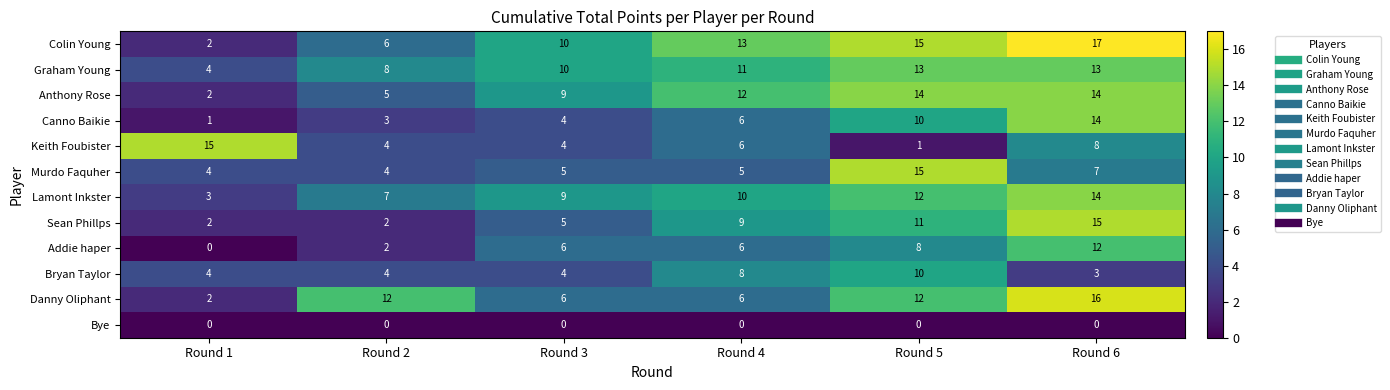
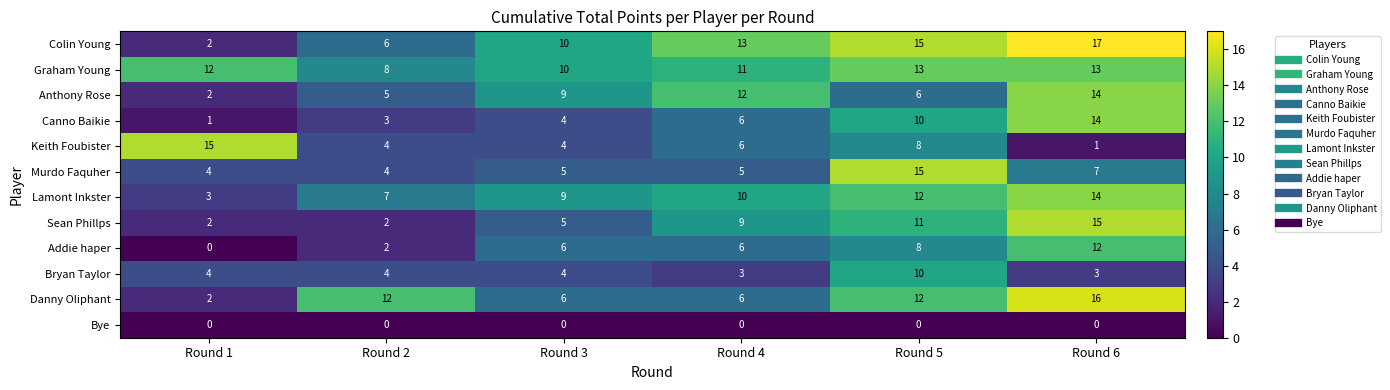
  {
    "Colin Young": {
      "Round 1": 2,
      "Round 2": 6,
      "Round 3": 10,
      "Round 4": 13,
      "Round 5": 15,
      "Round 6": 17
    },
    "Graham Young": {
-     "Round 1": 4,
+     "Round 1": 12,
      "Round 2": 8,
      "Round 3": 10,
      "Round 4": 11,
      "Round 5": 13,
      "Round 6": 13
    },
    "Anthony Rose": {
      "Round 1": 2,
      "Round 2": 5,
      "Round 3": 9,
      "Round 4": 12,
-     "Round 5": 14,
+     "Round 5": 6,
      "Round 6": 14
    },
    "Canno Baikie": {
      "Round 1": 1,
      "Round 2": 3,
      "Round 3": 4,
      "Round 4": 6,
      "Round 5": 10,
      "Round 6": 14
    },
    "Keith Foubister": {
      "Round 1": 15,
      "Round 2": 4,
      "Round 3": 4,
      "Round 4": 6,
-     "Round 5": 1,
-     "Round 6": 8
+     "Round 5": 8,
+     "Round 6": 1
    },
    "Murdo Faquher": {
      "Round 1": 4,
      "Round 2": 4,
      "Round 3": 5,
      "Round 4": 5,
      "Round 5": 15,
      "Round 6": 7
    },
    "Lamont Inkster": {
      "Round 1": 3,
      "Round 2": 7,
      "Round 3": 9,
      "Round 4": 10,
      "Round 5": 12,
      "Round 6": 14
    },
    "Sean Phillps": {
      "Round 1": 2,
      "Round 2": 2,
      "Round 3": 5,
      "Round 4": 9,
      "Round 5": 11,
      "Round 6": 15
    },
    "Addie haper": {
      "Round 1": 0,
      "Round 2": 2,
      "Round 3": 6,
      "Round 4": 6,
      "Round 5": 8,
      "Round 6": 12
    },
    "Bryan Taylor": {
      "Round 1": 4,
      "Round 2": 4,
      "Round 3": 4,
-     "Round 4": 8,
+     "Round 4": 3,
      "Round 5": 10,
      "Round 6": 3
    },
    "Danny Oliphant": {
      "Round 1": 2,
      "Round 2": 12,
      "Round 3": 6,
      "Round 4": 6,
      "Round 5": 12,
      "Round 6": 16
    },
    "Bye": {
      "Round 1": 0,
      "Round 2": 0,
      "Round 3": 0,
      "Round 4": 0,
      "Round 5": 0,
      "Round 6": 0
    }
  }
